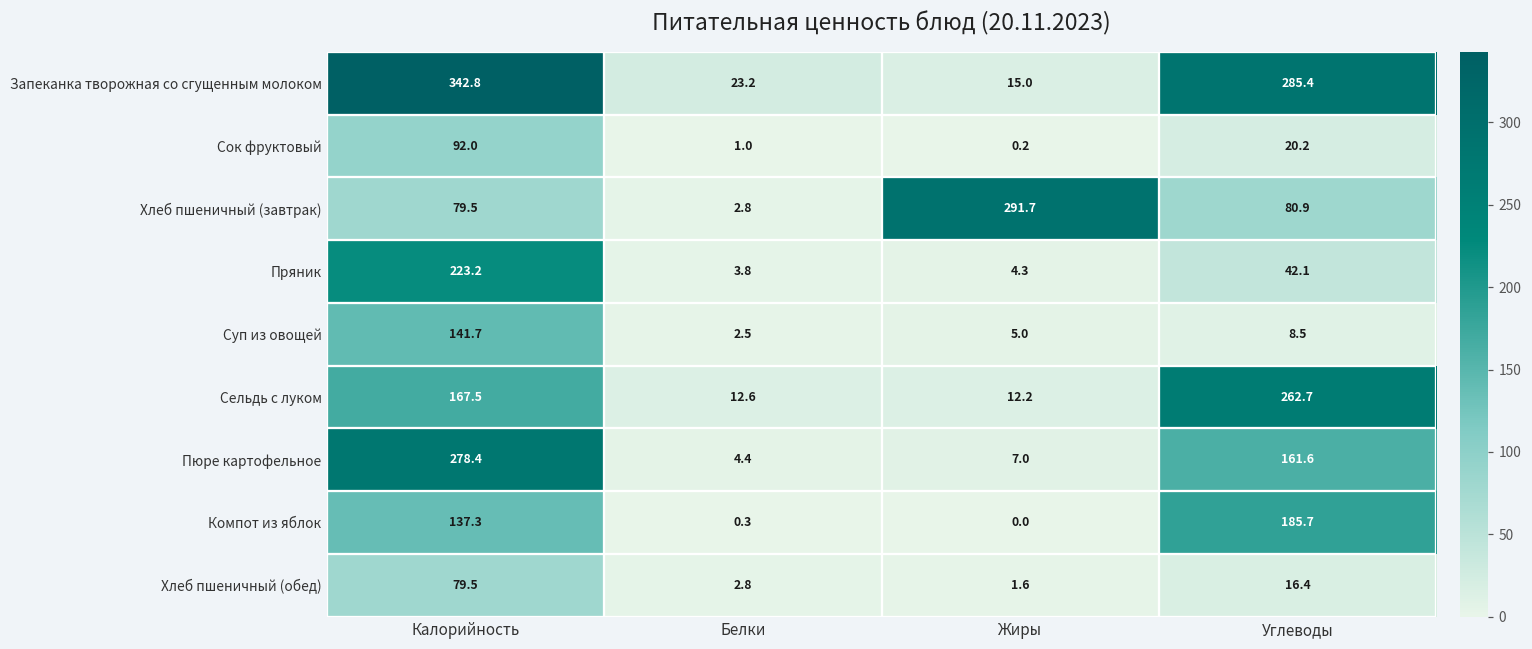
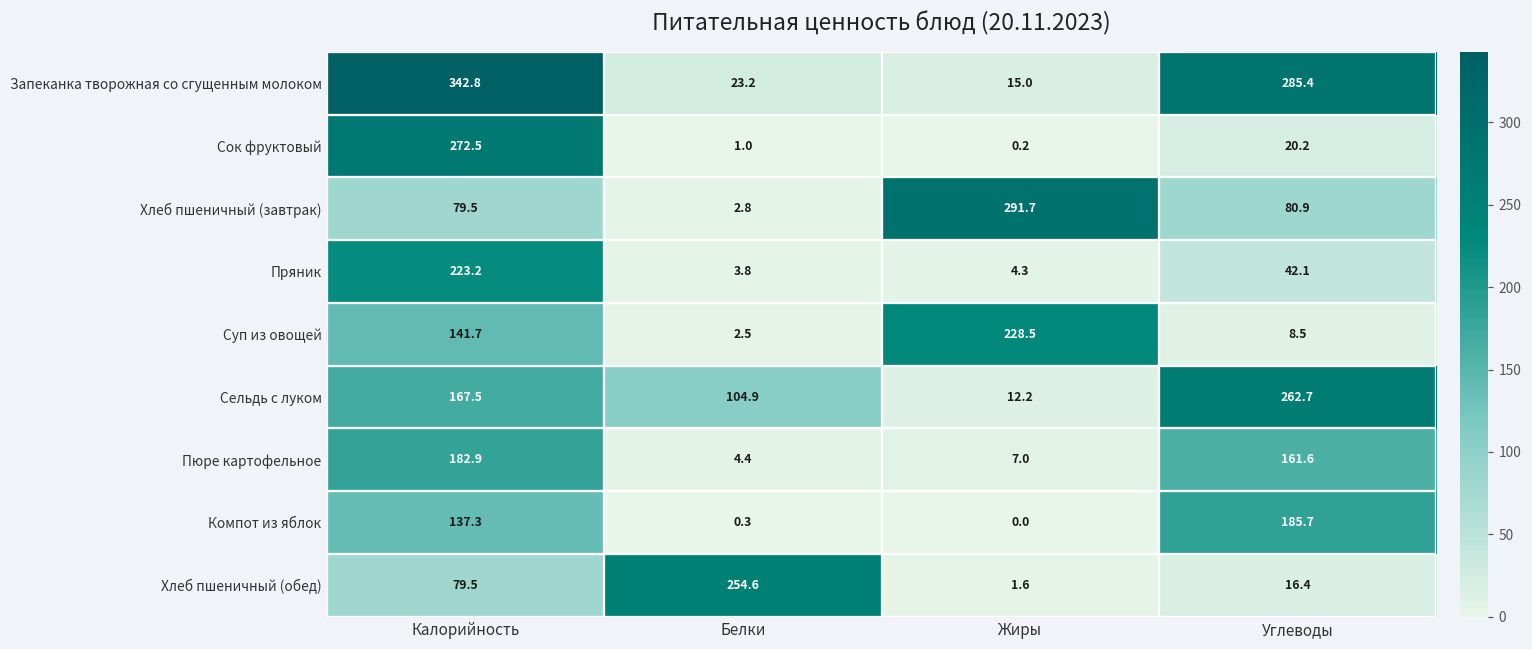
  {
    "Запеканка творожная со сгущенным молоком": {
      "Калорийность": 342.8,
      "Белки": 23.2,
      "Жиры": 15.0,
      "Углеводы": 285.4
    },
    "Сок фруктовый": {
-     "Калорийность": 92.0,
+     "Калорийность": 272.5,
      "Белки": 1.0,
      "Жиры": 0.2,
      "Углеводы": 20.2
    },
    "Хлеб пшеничный (завтрак)": {
      "Калорийность": 79.5,
      "Белки": 2.8,
      "Жиры": 291.7,
      "Углеводы": 80.9
    },
    "Пряник": {
      "Калорийность": 223.2,
      "Белки": 3.8,
      "Жиры": 4.3,
      "Углеводы": 42.1
    },
    "Суп из овощей": {
      "Калорийность": 141.7,
      "Белки": 2.5,
-     "Жиры": 5.0,
+     "Жиры": 228.5,
      "Углеводы": 8.5
    },
    "Сельдь с луком": {
      "Калорийность": 167.5,
-     "Белки": 12.6,
+     "Белки": 104.9,
      "Жиры": 12.2,
      "Углеводы": 262.7
    },
    "Пюре картофельное": {
-     "Калорийность": 278.4,
+     "Калорийность": 182.9,
      "Белки": 4.4,
      "Жиры": 7.0,
      "Углеводы": 161.6
    },
    "Компот из яблок": {
      "Калорийность": 137.3,
      "Белки": 0.3,
      "Жиры": 0.0,
      "Углеводы": 185.7
    },
    "Хлеб пшеничный (обед)": {
      "Калорийность": 79.5,
-     "Белки": 2.8,
+     "Белки": 254.6,
      "Жиры": 1.6,
      "Углеводы": 16.4
    }
  }
